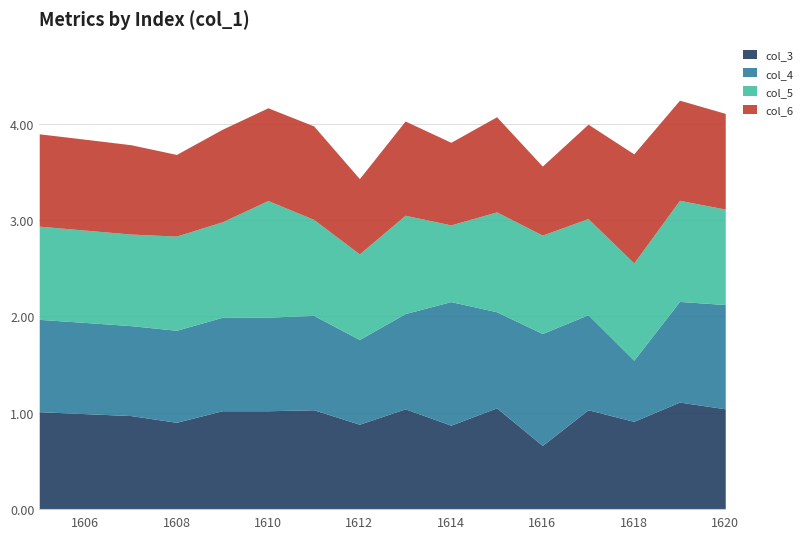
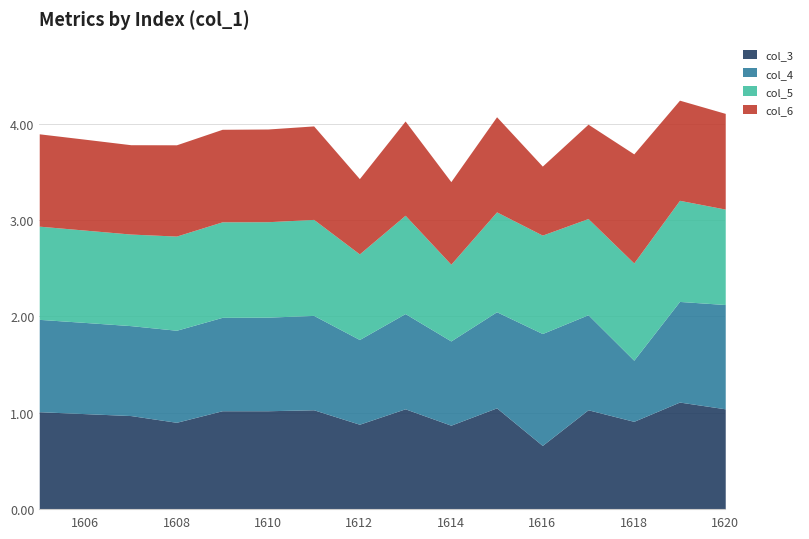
  {
    "col_3": {
      "1606": 1.0,
      "1608": 0.9,
      "1610": 1.0,
      "1612": 0.9,
      "1614": 0.9,
      "1616": 0.7,
      "1618": 0.9,
      "1620": 1.0
    },
    "col_4": {
      "1606": 0.9,
      "1608": 1.0,
      "1610": 1.0,
      "1612": 0.9,
-     "1614": 1.3,
+     "1614": 0.9,
      "1616": 1.2,
      "1618": 0.6,
      "1620": 1.1
    },
    "col_5": {
      "1606": 1.0,
      "1608": 1.0,
-     "1610": 1.2,
+     "1610": 1.0,
      "1612": 0.9,
      "1614": 0.8,
      "1616": 1.0,
      "1618": 1.0,
      "1620": 1.0
    },
    "col_6": {
      "1606": 0.9,
-     "1608": 0.8,
+     "1608": 0.9,
      "1610": 1.0,
      "1612": 0.8,
      "1614": 0.9,
      "1616": 0.7,
      "1618": 1.1,
      "1620": 1.0
    }
  }
